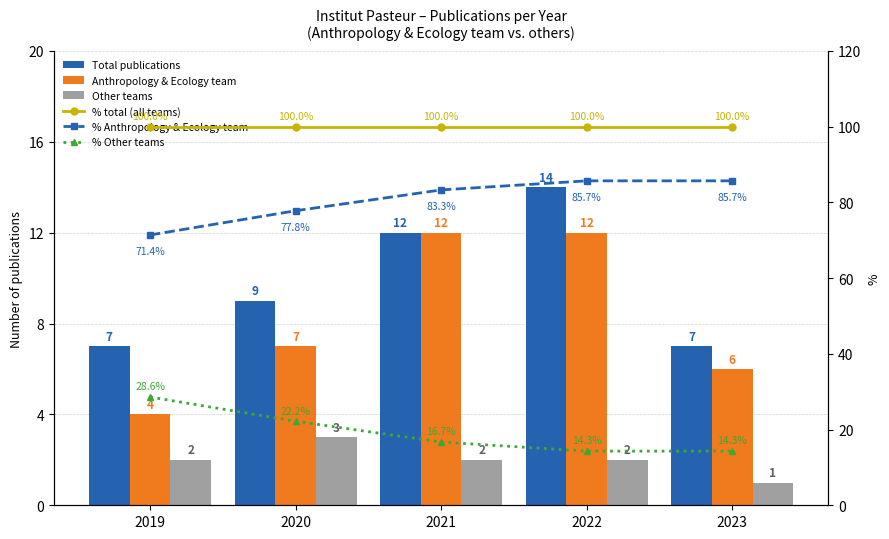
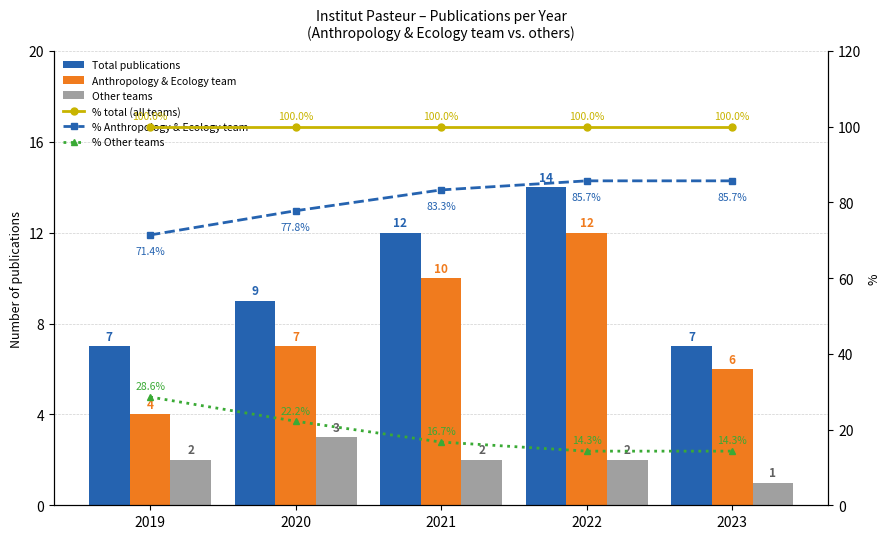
  {
    "Anthropology & Ecology team": {
      "2020": "7",
-     "2021": "12",
+     "2021": "10",
      "2022": "12",
      "2023": "6"
    },
    "Other teams": {
      "2019": "2",
      "2020": "3",
      "2021": "2",
      "2022": "2",
      "2023": "1"
    },
    "% total (all teams)": {
      "2019": "100.0%",
      "2020": "100.0%",
      "2021": "100.0%",
      "2022": "100.0%",
      "2023": "100.0%"
    },
    "% Other teams": {
      "2019": "28.6%",
      "2020": "22.2%",
      "2021": "16.7%",
      "2022": "14.3%",
      "2023": "14.3%"
    }
  }
